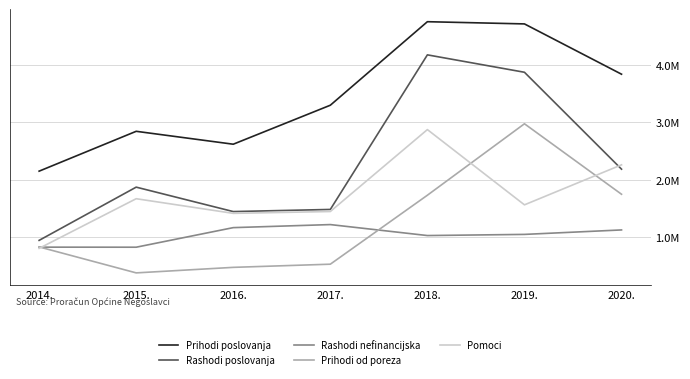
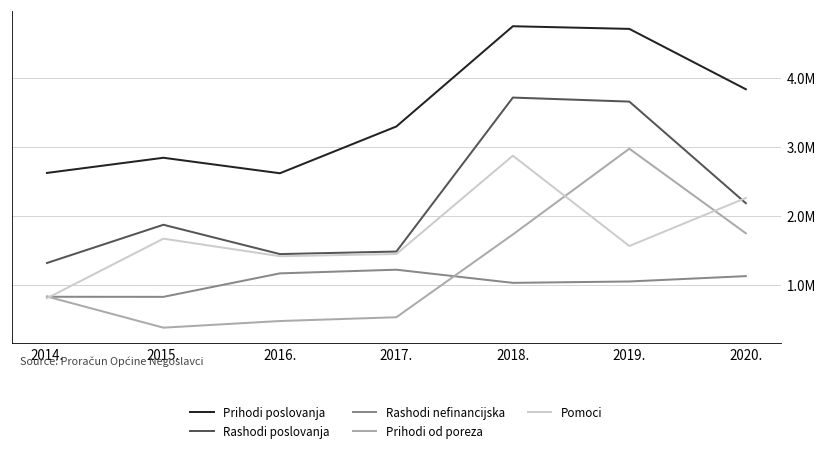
  {
    "Prihodi poslovanja": {
-     "2014.": 2200000,
+     "2014.": 2600000,
      "2015.": 2800000,
      "2016.": 2600000,
      "2017.": 3300000,
      "2018.": 4700000,
      "2019.": 4700000,
      "2020.": 3800000
    },
    "Rashodi poslovanja": {
-     "2014.": 900000,
+     "2014.": 1300000,
      "2015.": 1900000,
-     "2018.": 4200000,
-     "2019.": 3900000,
+     "2018.": 3700000,
+     "2019.": 3700000,
      "2020.": 2200000
    }
  }
